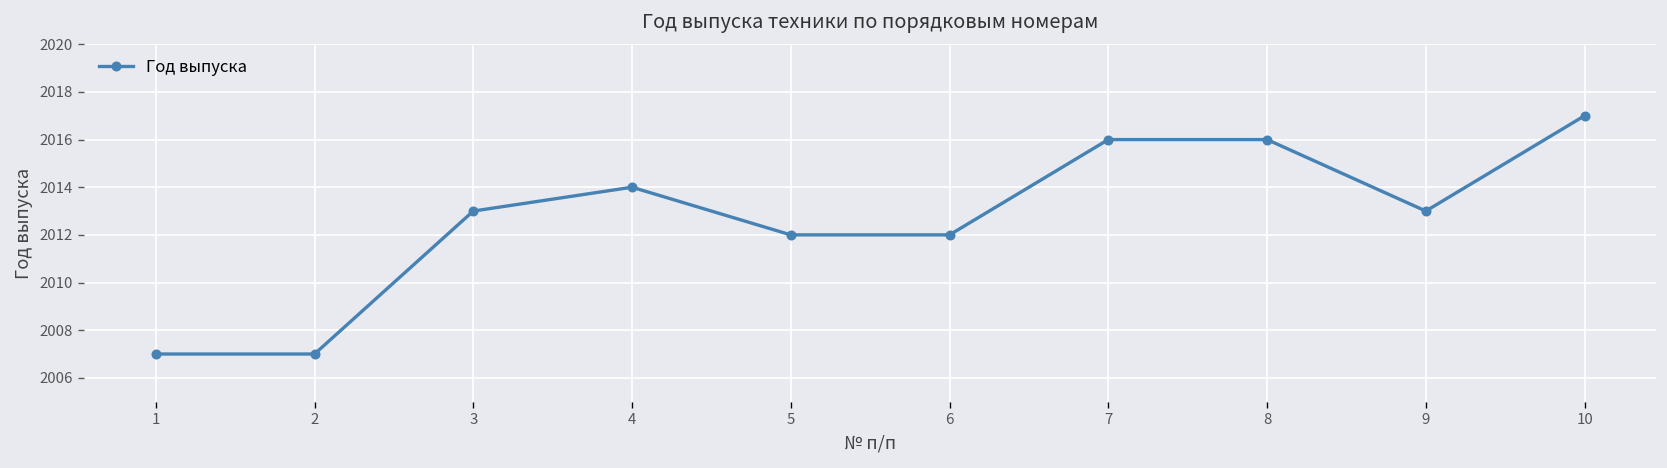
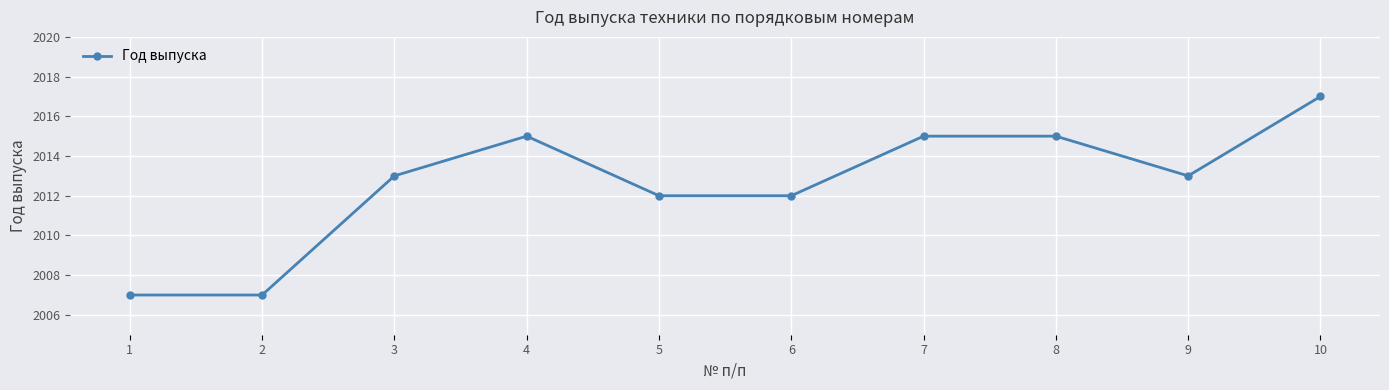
  {
    "1": 2007,
    "2": 2007,
    "3": 2013,
-   "4": 2014,
+   "4": 2015,
    "5": 2012,
    "6": 2012,
-   "7": 2016,
-   "8": 2016,
+   "7": 2015,
+   "8": 2015,
    "9": 2013,
    "10": 2017
  }
